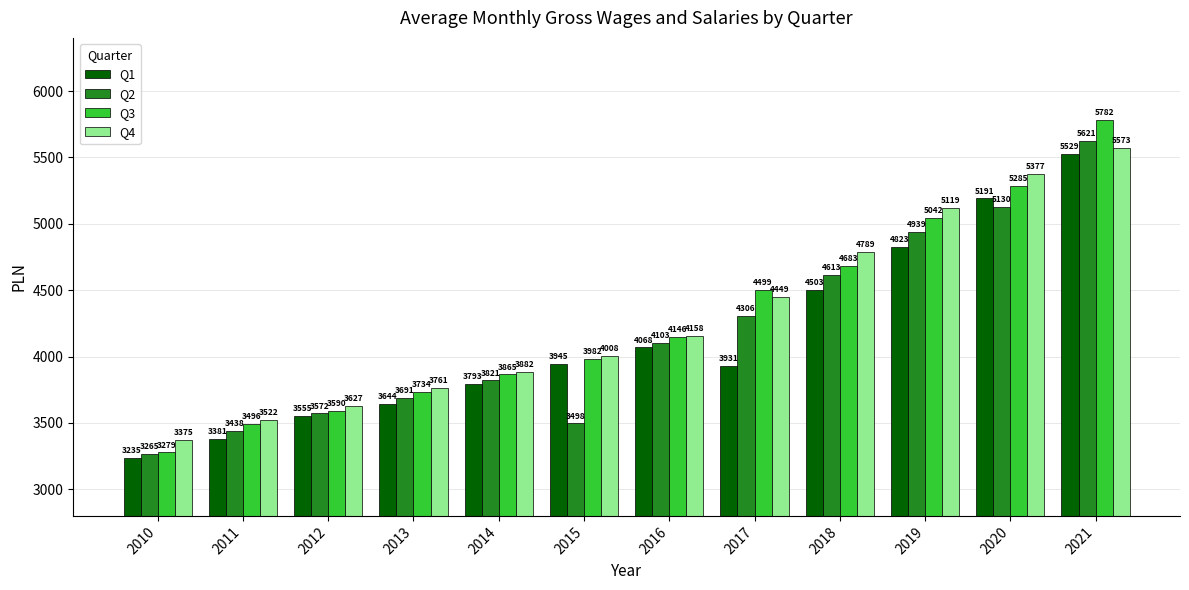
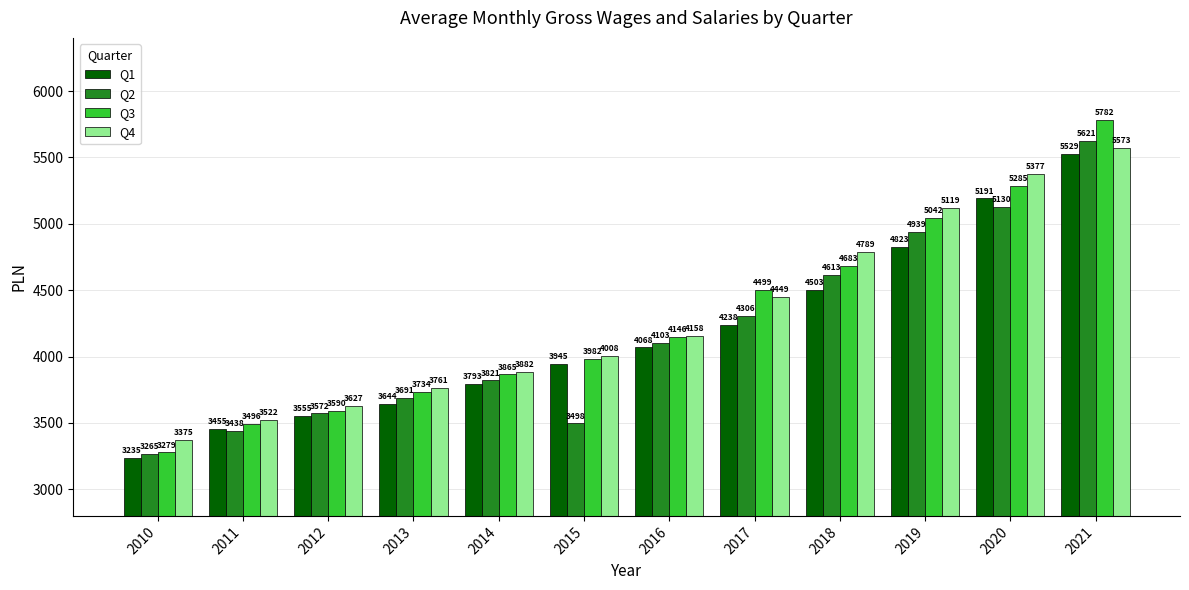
  {
    "Q1": {
      "2010": 3235,
-     "2011": 3381,
+     "2011": 3455,
      "2012": 3555,
      "2013": 3644,
      "2014": 3793,
      "2015": 3945,
      "2016": 4068,
-     "2017": 3931,
+     "2017": 4238,
      "2018": 4503,
      "2019": 4823,
      "2020": 5191,
      "2021": 5529
    },
    "Q2": {
      "2010": 3265,
      "2011": 3438,
      "2012": 3572,
      "2013": 3691,
      "2014": 3821,
      "2015": 3498,
      "2016": 4103,
      "2017": 4306,
      "2018": 4613,
      "2019": 4939,
      "2020": 5130,
      "2021": 5621
    },
    "Q3": {
      "2010": 3279,
      "2011": 3496,
      "2012": 3590,
      "2013": 3734,
      "2014": 3865,
      "2015": 3982,
      "2016": 4146,
      "2017": 4499,
      "2018": 4683,
      "2019": 5042,
      "2020": 5285,
      "2021": 5782
    },
    "Q4": {
      "2010": 3375,
      "2011": 3522,
      "2012": 3627,
      "2013": 3761,
      "2014": 3882,
      "2015": 4008,
      "2016": 4158,
      "2017": 4449,
      "2018": 4789,
      "2019": 5119,
      "2020": 5377,
      "2021": 5573
    }
  }
